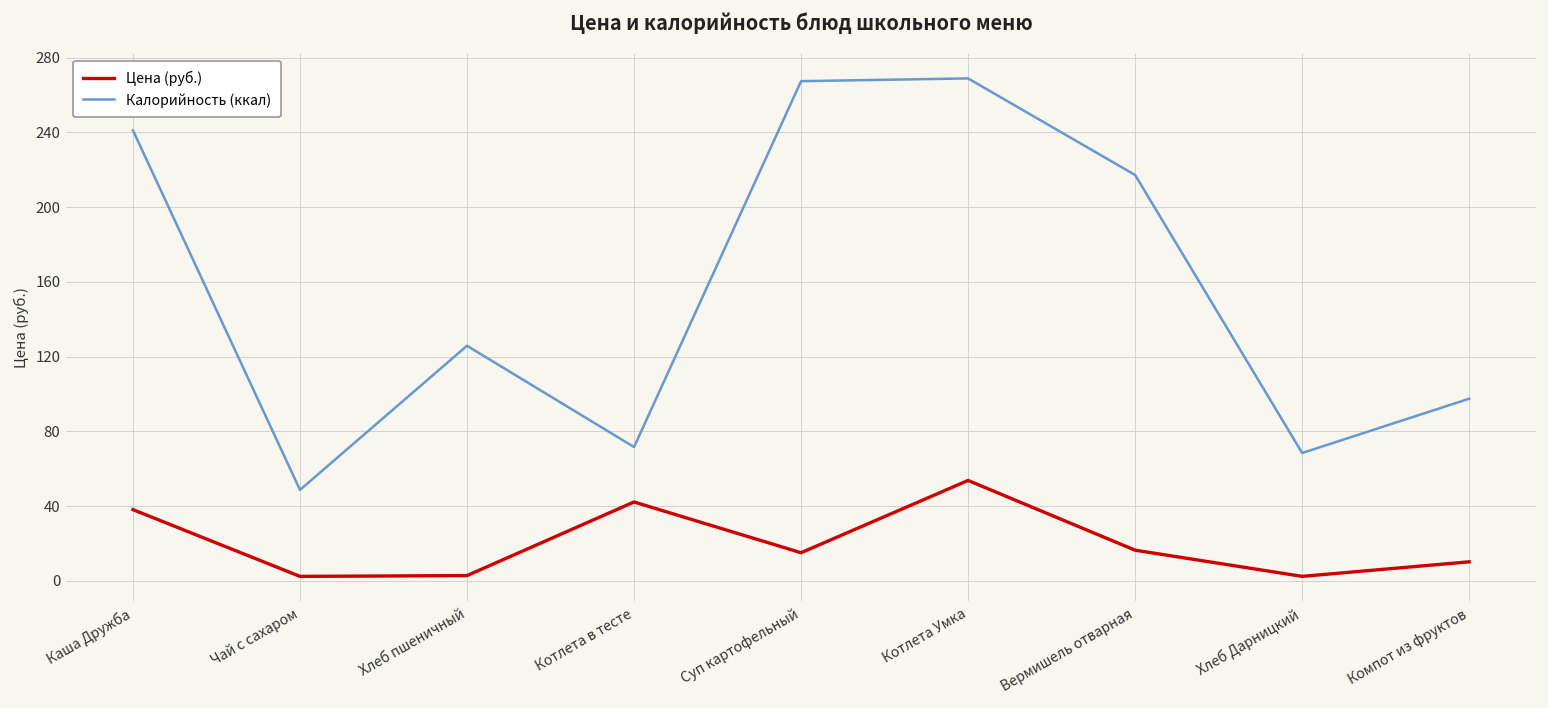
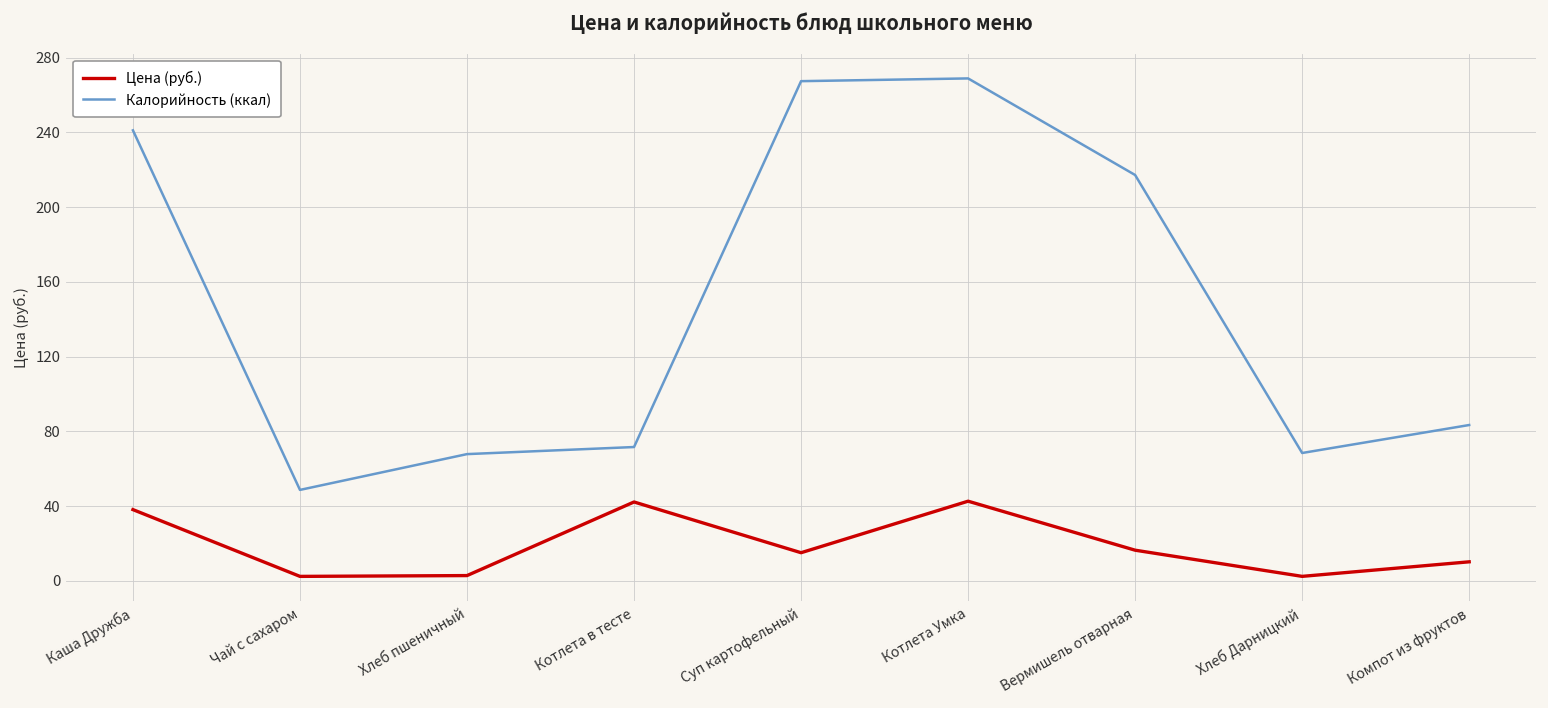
  {
    "Цена (руб.)": {
      "Каша Дружба": 38,
      "Чай с сахаром": 2,
      "Хлеб пшеничный": 3,
      "Котлета в тесте": 42,
      "Суп картофельный": 15,
-     "Котлета Умка": 54,
+     "Котлета Умка": 43,
      "Вермишель отварная": 16,
      "Хлеб Дарницкий": 2,
      "Компот из фруктов": 10
    },
    "Калорийность (ккал)": {
      "Каша Дружба": 241,
      "Чай с сахаром": 49,
-     "Хлеб пшеничный": 126,
+     "Хлеб пшеничный": 68,
      "Котлета в тесте": 72,
      "Суп картофельный": 267,
      "Котлета Умка": 269,
      "Вермишель отварная": 217,
      "Хлеб Дарницкий": 68,
-     "Компот из фруктов": 97
+     "Компот из фруктов": 83
    }
  }
